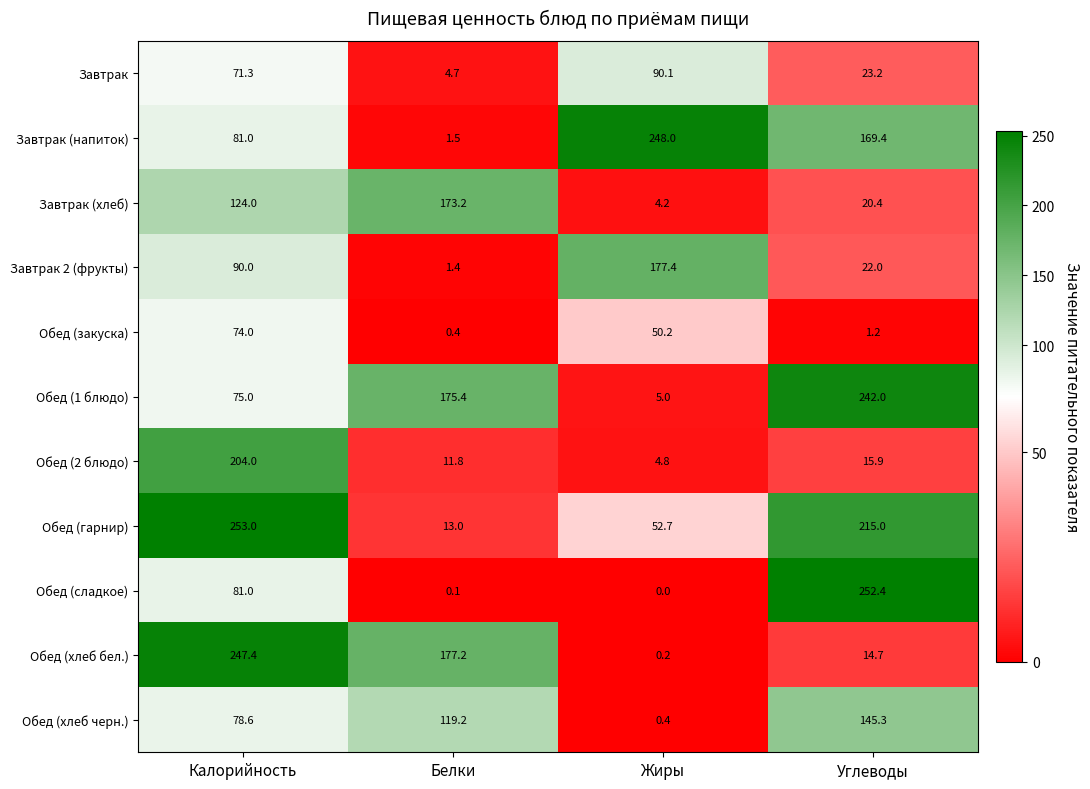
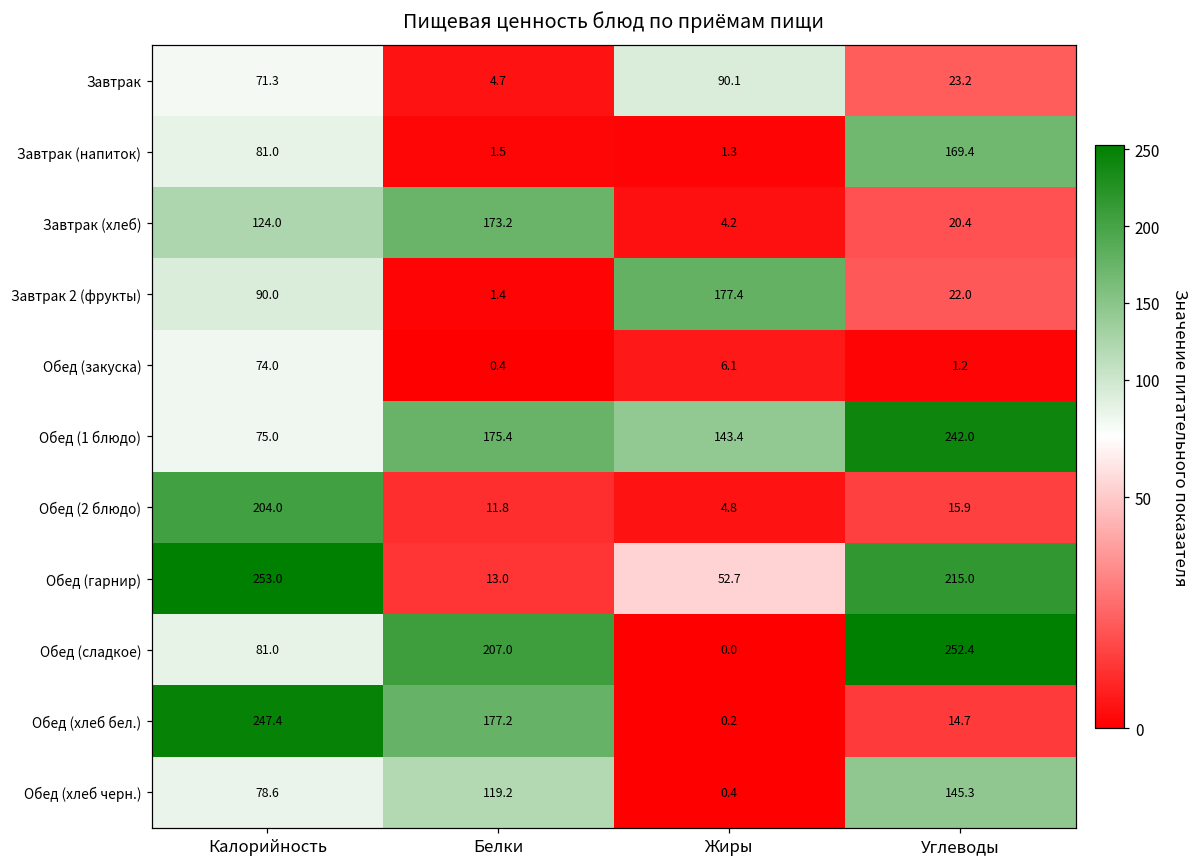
  {
    "Завтрак": {
      "Калорийность": 71.3,
      "Белки": 4.7,
      "Жиры": 90.1,
      "Углеводы": 23.2
    },
    "Завтрак (напиток)": {
      "Калорийность": 81.0,
      "Белки": 1.5,
-     "Жиры": 248.0,
+     "Жиры": 1.3,
      "Углеводы": 169.4
    },
    "Завтрак (хлеб)": {
      "Калорийность": 124.0,
      "Белки": 173.2,
      "Жиры": 4.2,
      "Углеводы": 20.4
    },
    "Завтрак 2 (фрукты)": {
      "Калорийность": 90.0,
      "Белки": 1.4,
      "Жиры": 177.4,
      "Углеводы": 22.0
    },
    "Обед (закуска)": {
      "Калорийность": 74.0,
      "Белки": 0.4,
-     "Жиры": 50.2,
+     "Жиры": 6.1,
      "Углеводы": 1.2
    },
    "Обед (1 блюдо)": {
      "Калорийность": 75.0,
      "Белки": 175.4,
-     "Жиры": 5.0,
+     "Жиры": 143.4,
      "Углеводы": 242.0
    },
    "Обед (2 блюдо)": {
      "Калорийность": 204.0,
      "Белки": 11.8,
      "Жиры": 4.8,
      "Углеводы": 15.9
    },
    "Обед (гарнир)": {
      "Калорийность": 253.0,
      "Белки": 13.0,
      "Жиры": 52.7,
      "Углеводы": 215.0
    },
    "Обед (сладкое)": {
      "Калорийность": 81.0,
-     "Белки": 0.1,
+     "Белки": 207.0,
      "Жиры": 0.0,
      "Углеводы": 252.4
    },
    "Обед (хлеб бел.)": {
      "Калорийность": 247.4,
      "Белки": 177.2,
      "Жиры": 0.2,
      "Углеводы": 14.7
    },
    "Обед (хлеб черн.)": {
      "Калорийность": 78.6,
      "Белки": 119.2,
      "Жиры": 0.4,
      "Углеводы": 145.3
    }
  }
